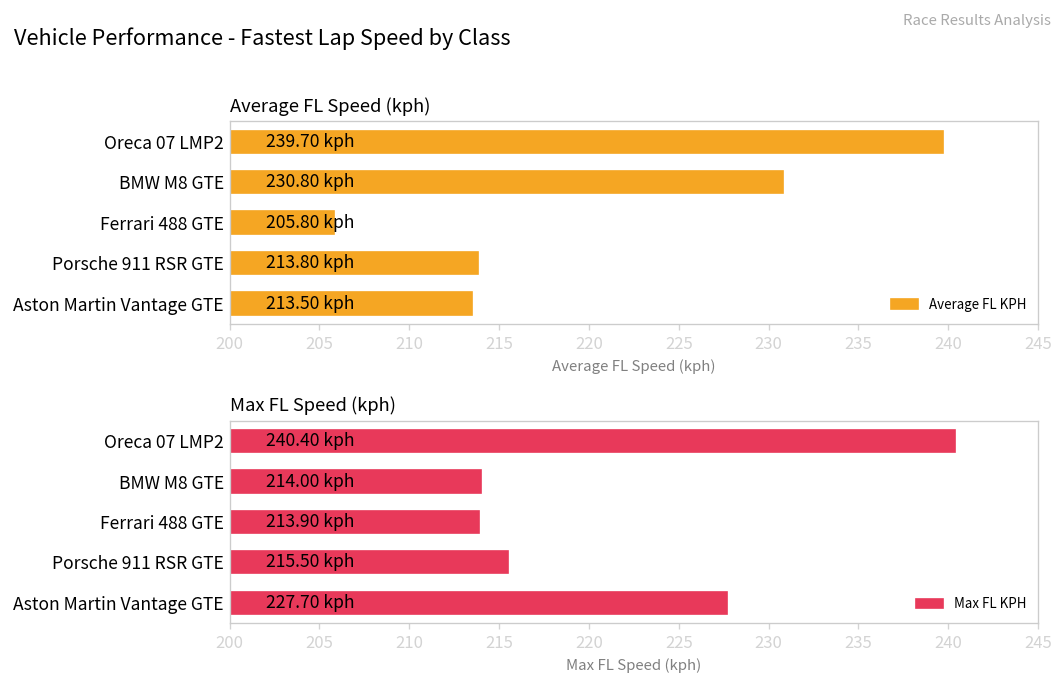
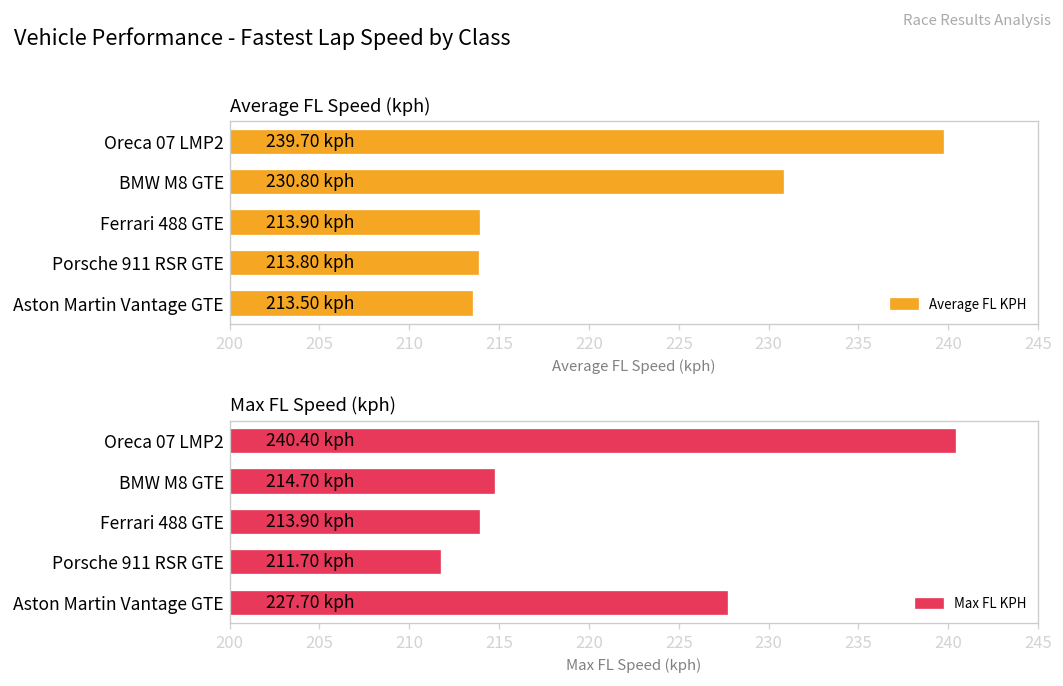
  {
    "Average FL Speed (kph)": {
      "Oreca 07 LMP2": 239.70,
      "BMW M8 GTE": 230.80,
-     "Ferrari 488 GTE": 205.80,
+     "Ferrari 488 GTE": 213.90,
      "Porsche 911 RSR GTE": 213.80,
      "Aston Martin Vantage GTE": 213.50
    },
    "Max FL Speed (kph)": {
      "Oreca 07 LMP2": 240.40,
-     "BMW M8 GTE": 214.00,
+     "BMW M8 GTE": 214.70,
      "Ferrari 488 GTE": 213.90,
-     "Porsche 911 RSR GTE": 215.50,
+     "Porsche 911 RSR GTE": 211.70,
      "Aston Martin Vantage GTE": 227.70
    }
  }
